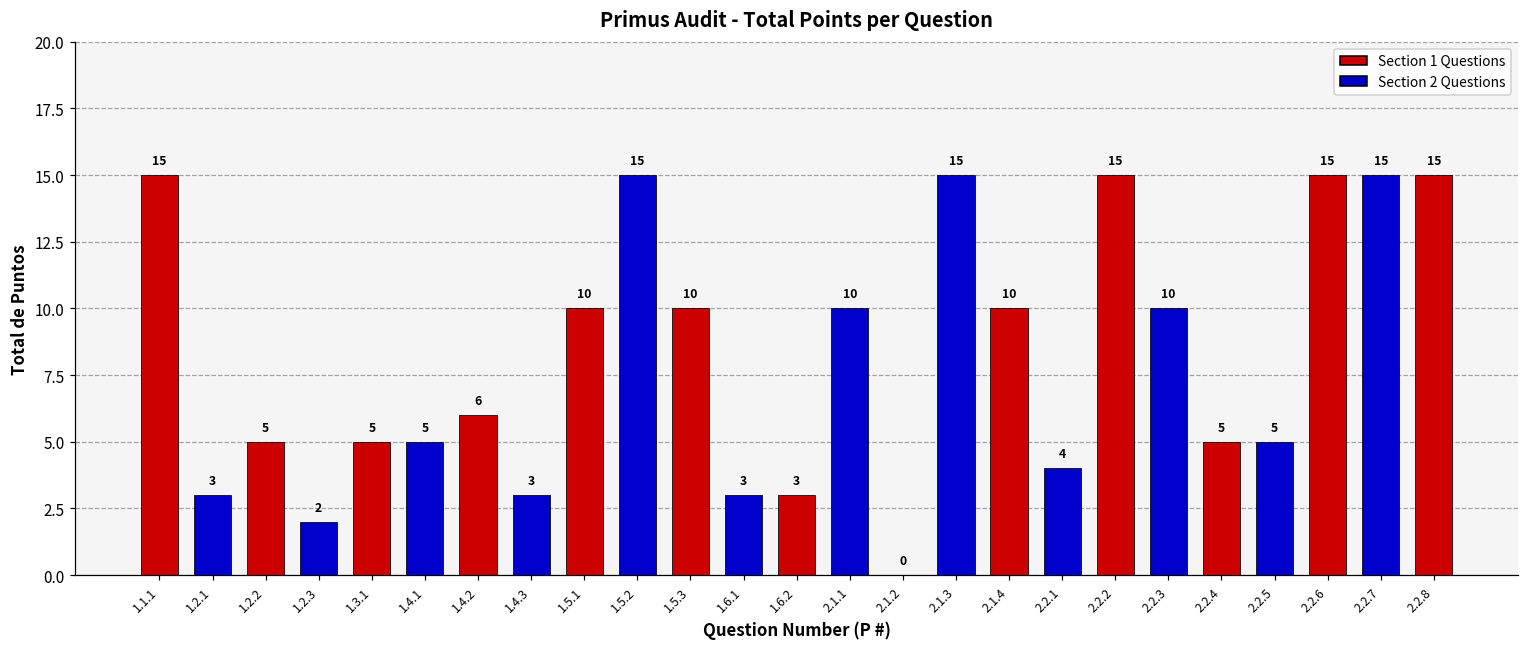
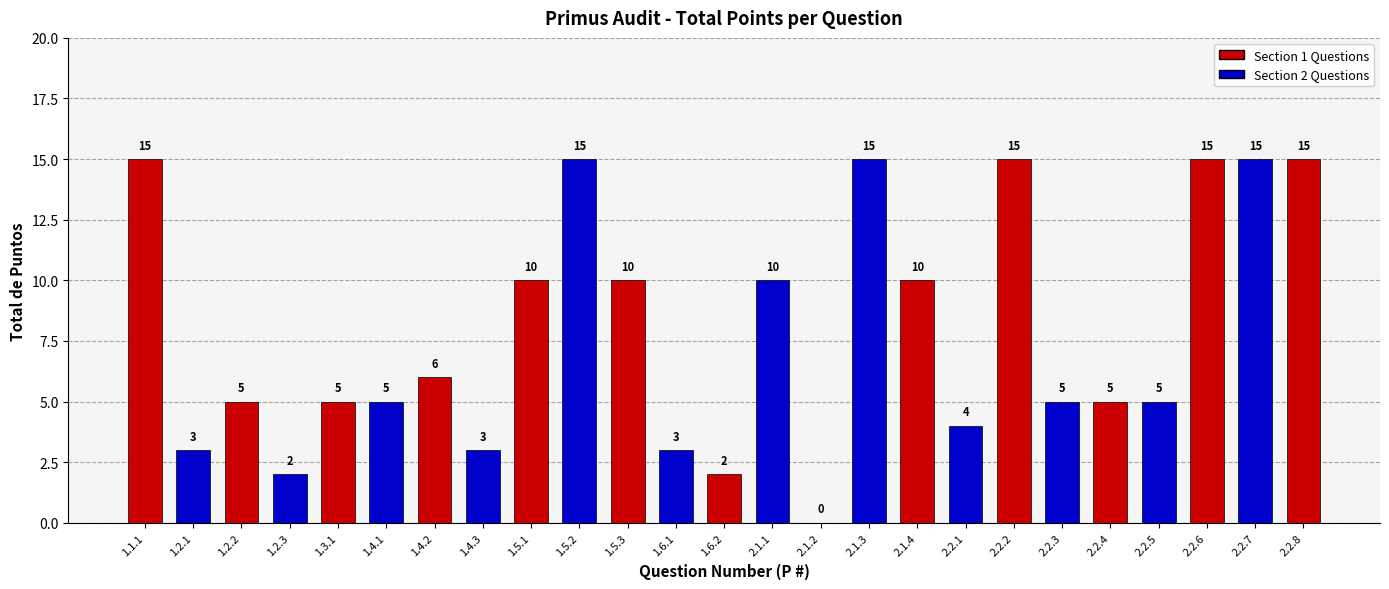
  {
    "1.1.1": 15,
    "1.2.1": 3,
    "1.2.2": 5,
    "1.2.3": 2,
    "1.3.1": 5,
    "1.4.1": 5,
    "1.4.2": 6,
    "1.4.3": 3,
    "1.5.1": 10,
    "1.5.2": 15,
    "1.5.3": 10,
    "1.6.1": 3,
-   "1.6.2": 3,
+   "1.6.2": 2,
    "2.1.1": 10,
    "2.1.2": 0,
    "2.1.3": 15,
    "2.1.4": 10,
    "2.2.1": 4,
    "2.2.2": 15,
-   "2.2.3": 10,
+   "2.2.3": 5,
    "2.2.4": 5,
    "2.2.5": 5,
    "2.2.6": 15,
    "2.2.7": 15,
    "2.2.8": 15
  }
